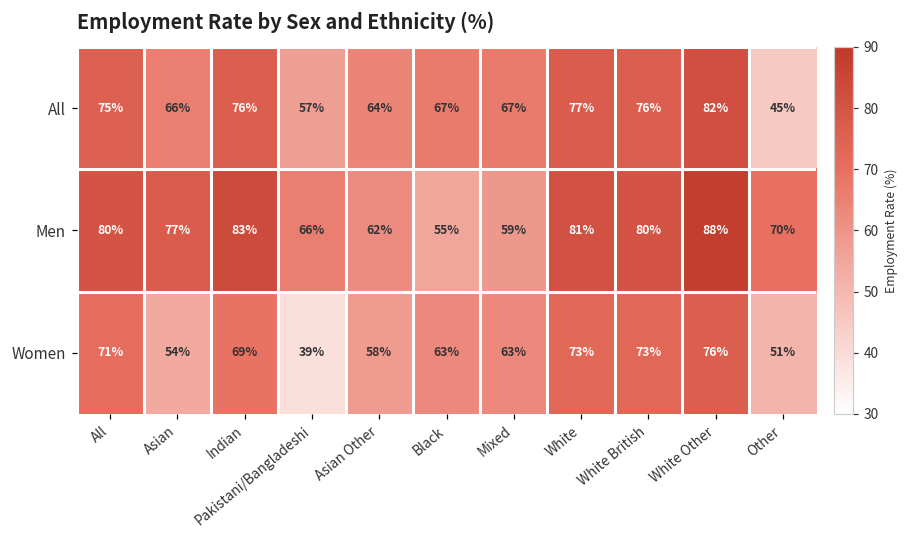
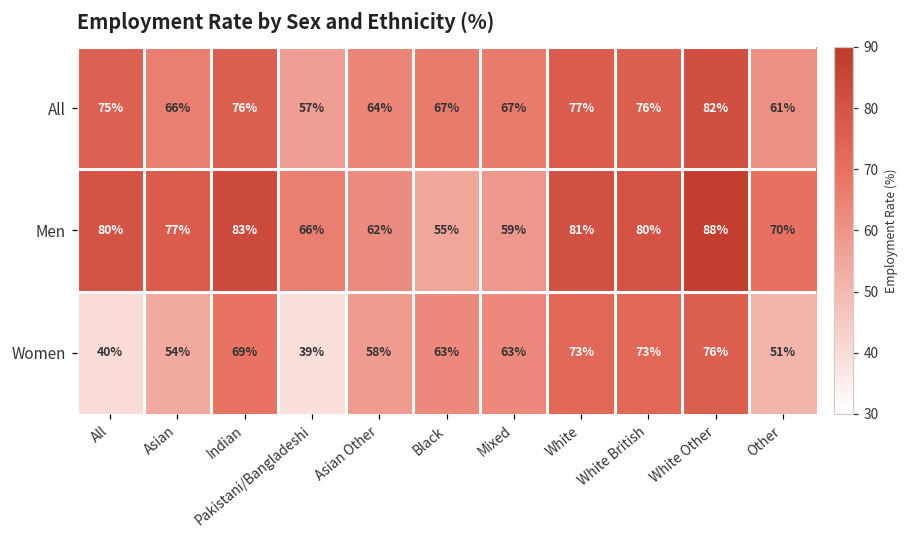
  {
    "All": {
      "All": "75%",
      "Asian": "66%",
      "Indian": "76%",
      "Pakistani/Bangladeshi": "57%",
      "Asian Other": "64%",
      "Black": "67%",
      "Mixed": "67%",
      "White": "77%",
      "White British": "76%",
      "White Other": "82%",
-     "Other": "45%"
+     "Other": "61%"
    },
    "Men": {
      "All": "80%",
      "Asian": "77%",
      "Indian": "83%",
      "Pakistani/Bangladeshi": "66%",
      "Asian Other": "62%",
      "Black": "55%",
      "Mixed": "59%",
      "White": "81%",
      "White British": "80%",
      "White Other": "88%",
      "Other": "70%"
    },
    "Women": {
-     "All": "71%",
+     "All": "40%",
      "Asian": "54%",
      "Indian": "69%",
      "Pakistani/Bangladeshi": "39%",
      "Asian Other": "58%",
      "Black": "63%",
      "Mixed": "63%",
      "White": "73%",
      "White British": "73%",
      "White Other": "76%",
      "Other": "51%"
    }
  }
